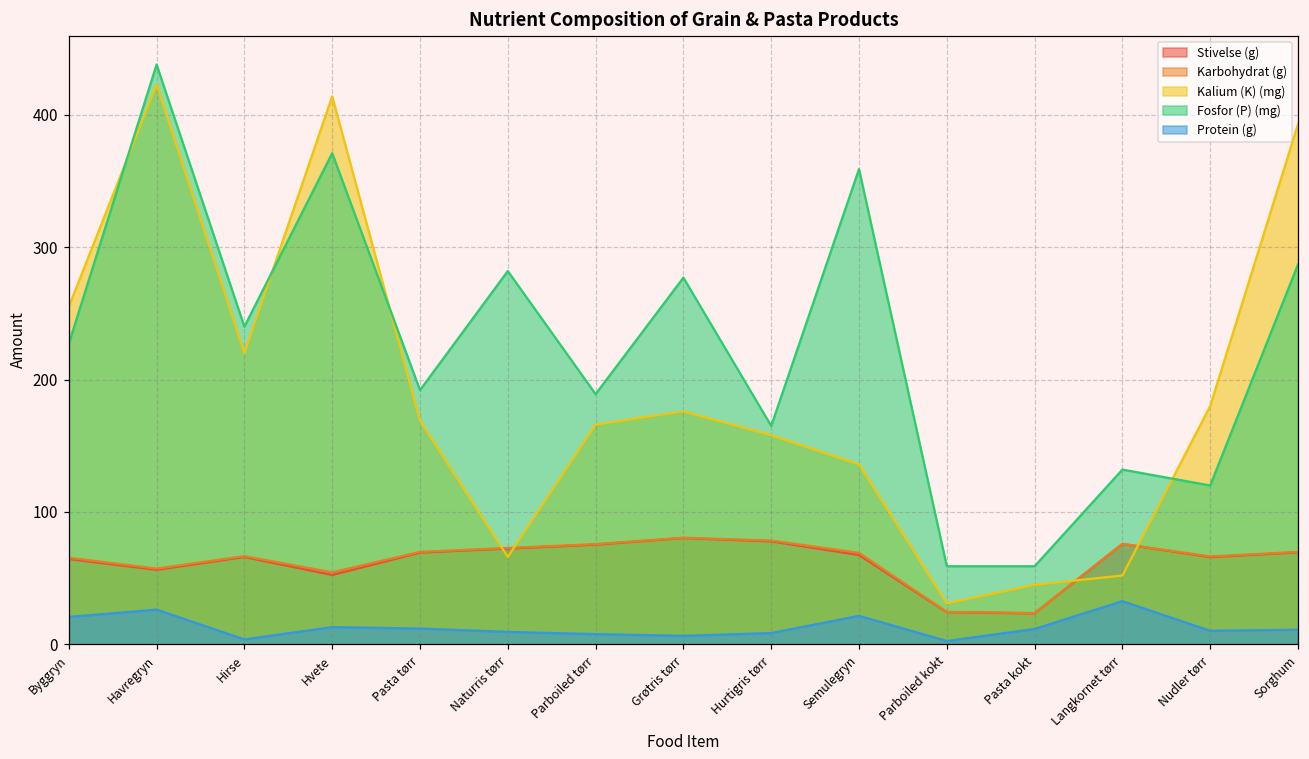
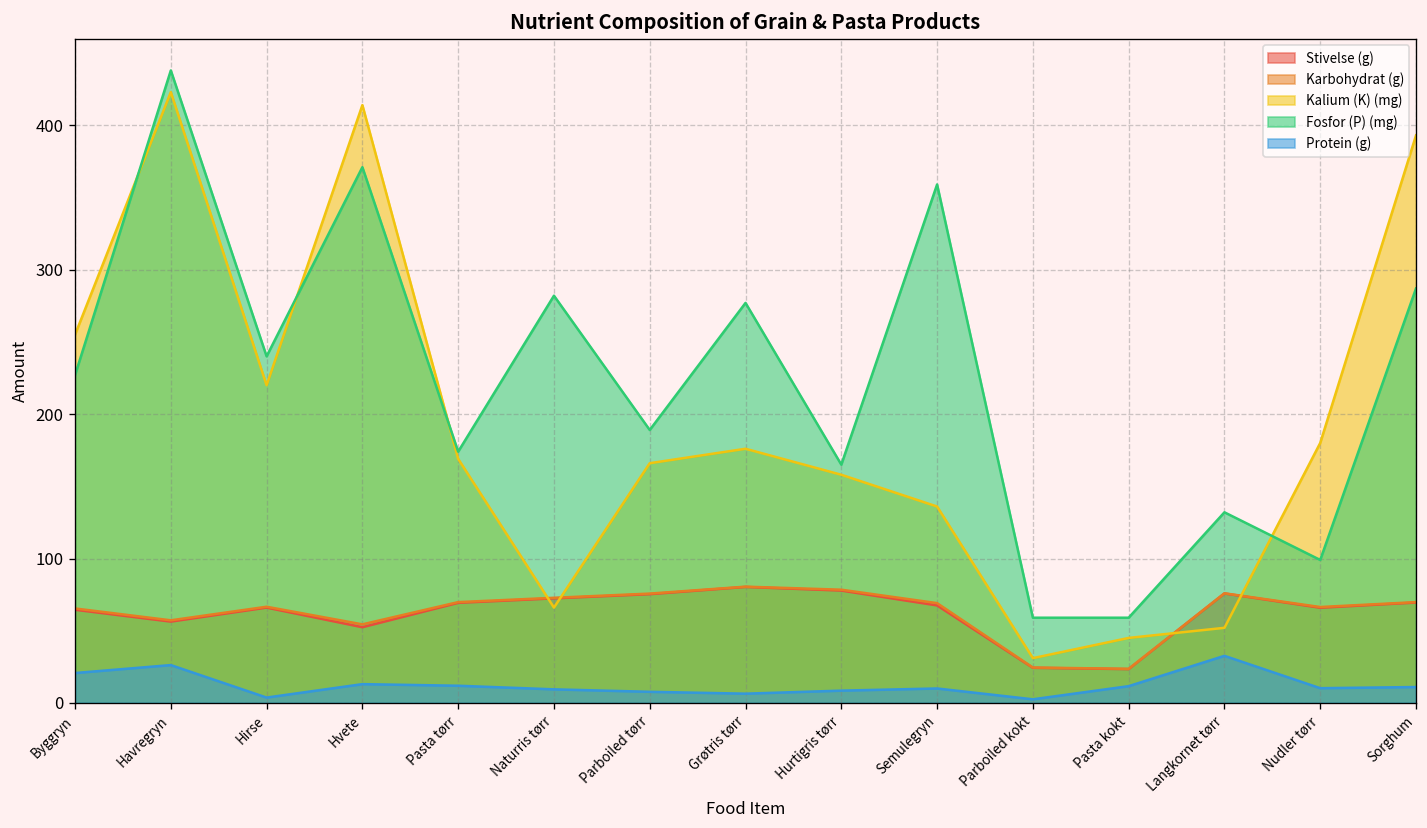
  {
    "Kalium (K) (mg)": {
      "Byggryn": 255,
      "Havregryn": 423,
      "Hirse": 220,
      "Hvete": 414,
      "Pasta tørr": 169,
      "Naturris tørr": 66,
      "Parboiled tørr": 166,
      "Grøtris tørr": 176,
      "Hurtigris tørr": 158,
      "Semulegryn": 136,
      "Parboiled kokt": 31,
      "Pasta kokt": 45,
      "Langkornet tørr": 52,
      "Nudler tørr": 180,
      "Sorghum": 393
    },
    "Fosfor (P) (mg)": {
      "Byggryn": 227,
      "Havregryn": 438,
      "Hirse": 240,
      "Hvete": 371,
-     "Pasta tørr": 192,
+     "Pasta tørr": 174,
      "Naturris tørr": 282,
      "Parboiled tørr": 189,
      "Grøtris tørr": 277,
      "Hurtigris tørr": 165,
      "Semulegryn": 359,
      "Parboiled kokt": 59,
      "Pasta kokt": 59,
      "Langkornet tørr": 132,
-     "Nudler tørr": 120,
+     "Nudler tørr": 99,
      "Sorghum": 287
    },
    "Protein (g)": {
      "Byggryn": 21,
      "Havregryn": 26,
      "Hirse": 4,
      "Hvete": 13,
      "Pasta tørr": 12,
      "Naturris tørr": 9,
      "Parboiled tørr": 8,
      "Grøtris tørr": 6,
      "Hurtigris tørr": 9,
-     "Semulegryn": 22,
+     "Semulegryn": 10,
      "Parboiled kokt": 3,
      "Pasta kokt": 12,
      "Langkornet tørr": 33,
      "Nudler tørr": 10,
      "Sorghum": 11
    }
  }
